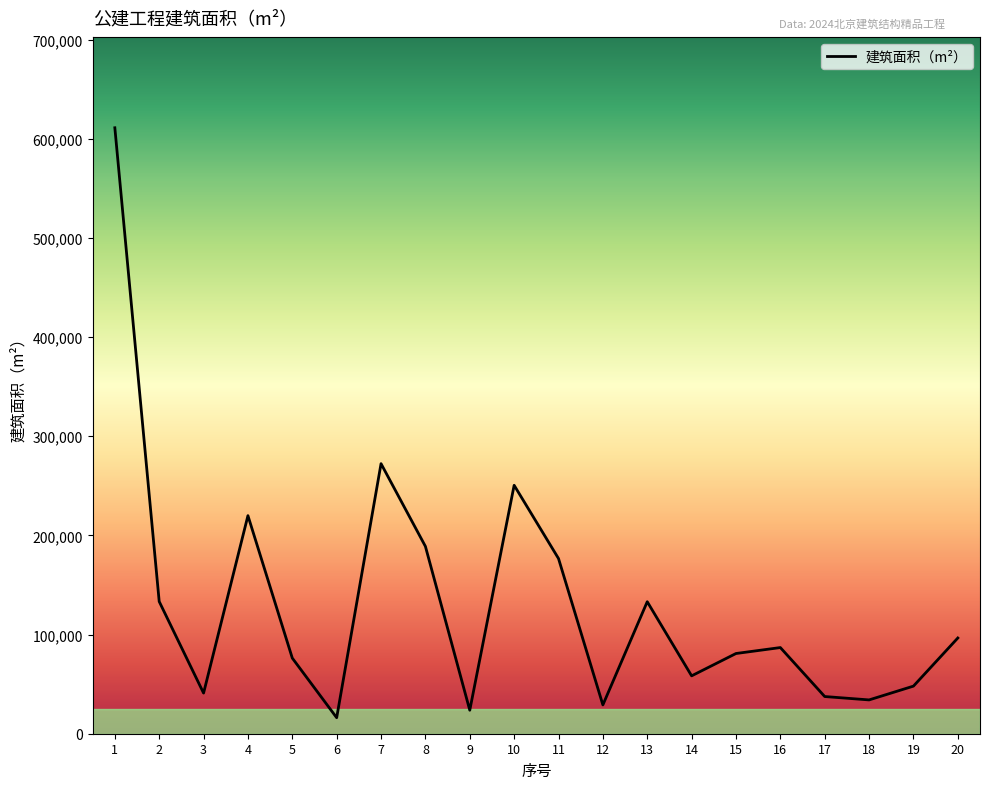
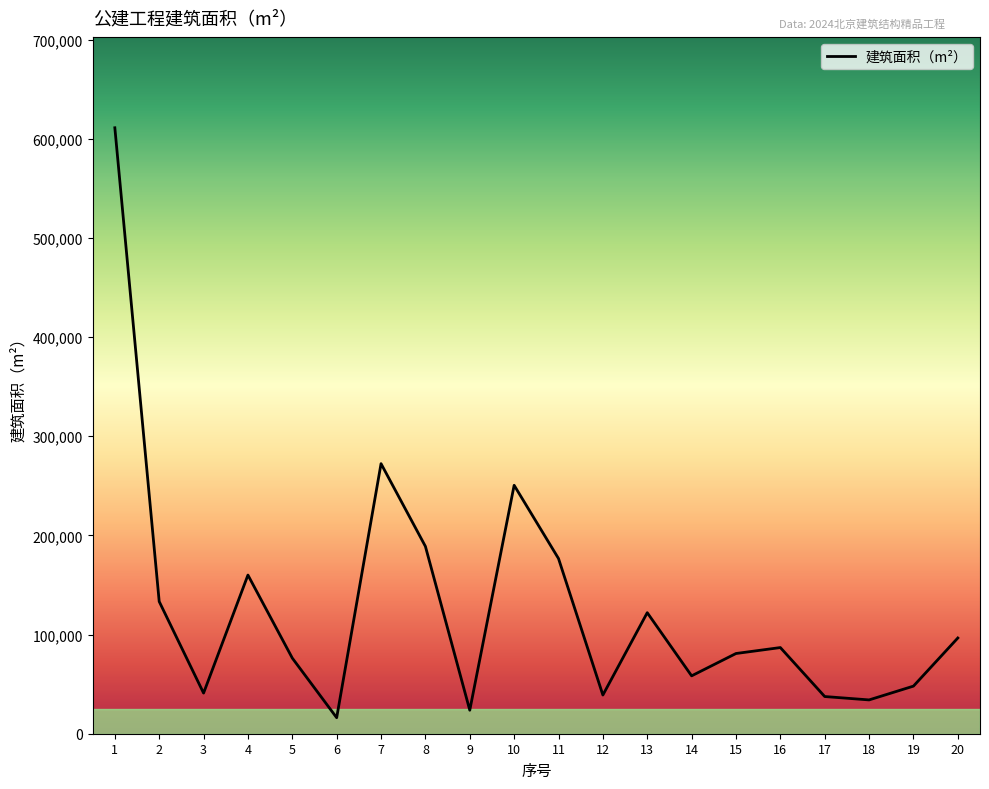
  {
    "1": "610,000",
    "2": "130,000",
    "3": "40,000",
-   "4": "220,000",
+   "4": "160,000",
    "5": "80,000",
    "7": "270,000",
    "8": "190,000",
    "10": "250,000",
    "11": "180,000",
-   "12": "30,000",
-   "13": "130,000",
+   "12": "40,000",
+   "13": "120,000",
    "14": "60,000",
    "15": "80,000",
    "16": "90,000",
    "17": "40,000",
    "18": "30,000",
    "19": "50,000",
    "20": "100,000"
  }
